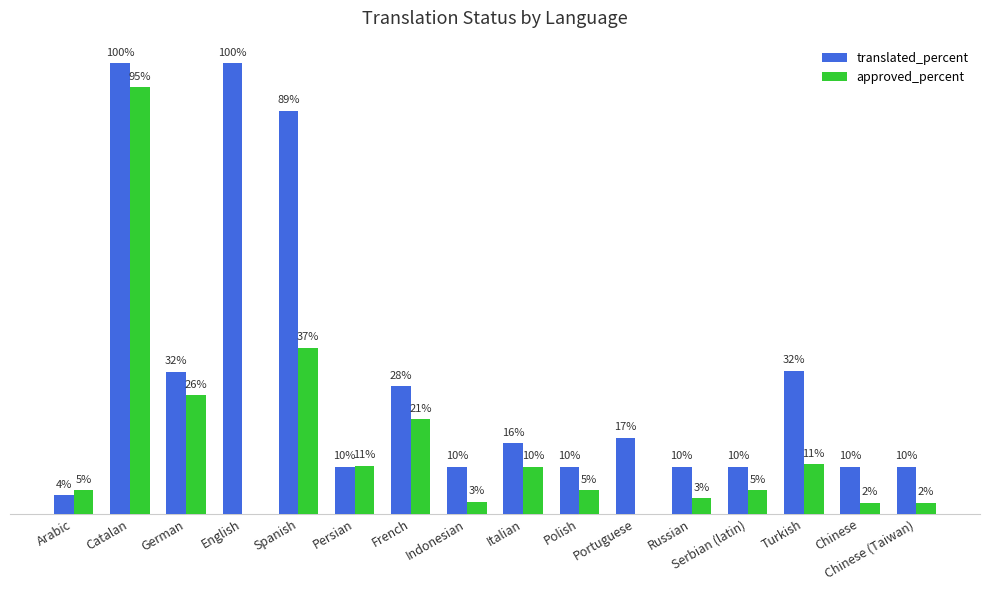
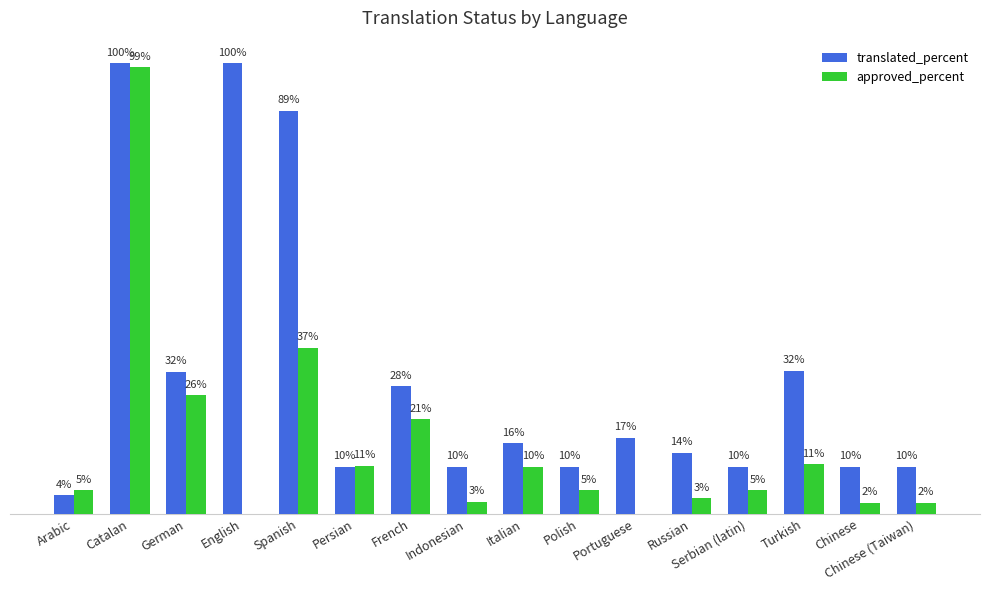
  {
    "translated_percent": {
      "Arabic": "4%",
      "Catalan": "100%",
      "German": "32%",
      "English": "100%",
      "Spanish": "89%",
      "Persian": "10%",
      "French": "28%",
      "Indonesian": "10%",
      "Italian": "16%",
      "Polish": "10%",
      "Portuguese": "17%",
-     "Russian": "10%",
+     "Russian": "14%",
      "Serbian (latin)": "10%",
      "Turkish": "32%",
      "Chinese": "10%",
      "Chinese (Taiwan)": "10%"
    },
    "approved_percent": {
      "Arabic": "5%",
-     "Catalan": "95%",
+     "Catalan": "99%",
      "German": "26%",
      "Spanish": "37%",
      "Persian": "11%",
      "French": "21%",
      "Indonesian": "3%",
      "Italian": "10%",
      "Polish": "5%",
      "Russian": "3%",
      "Serbian (latin)": "5%",
      "Turkish": "11%",
      "Chinese": "2%",
      "Chinese (Taiwan)": "2%"
    }
  }
